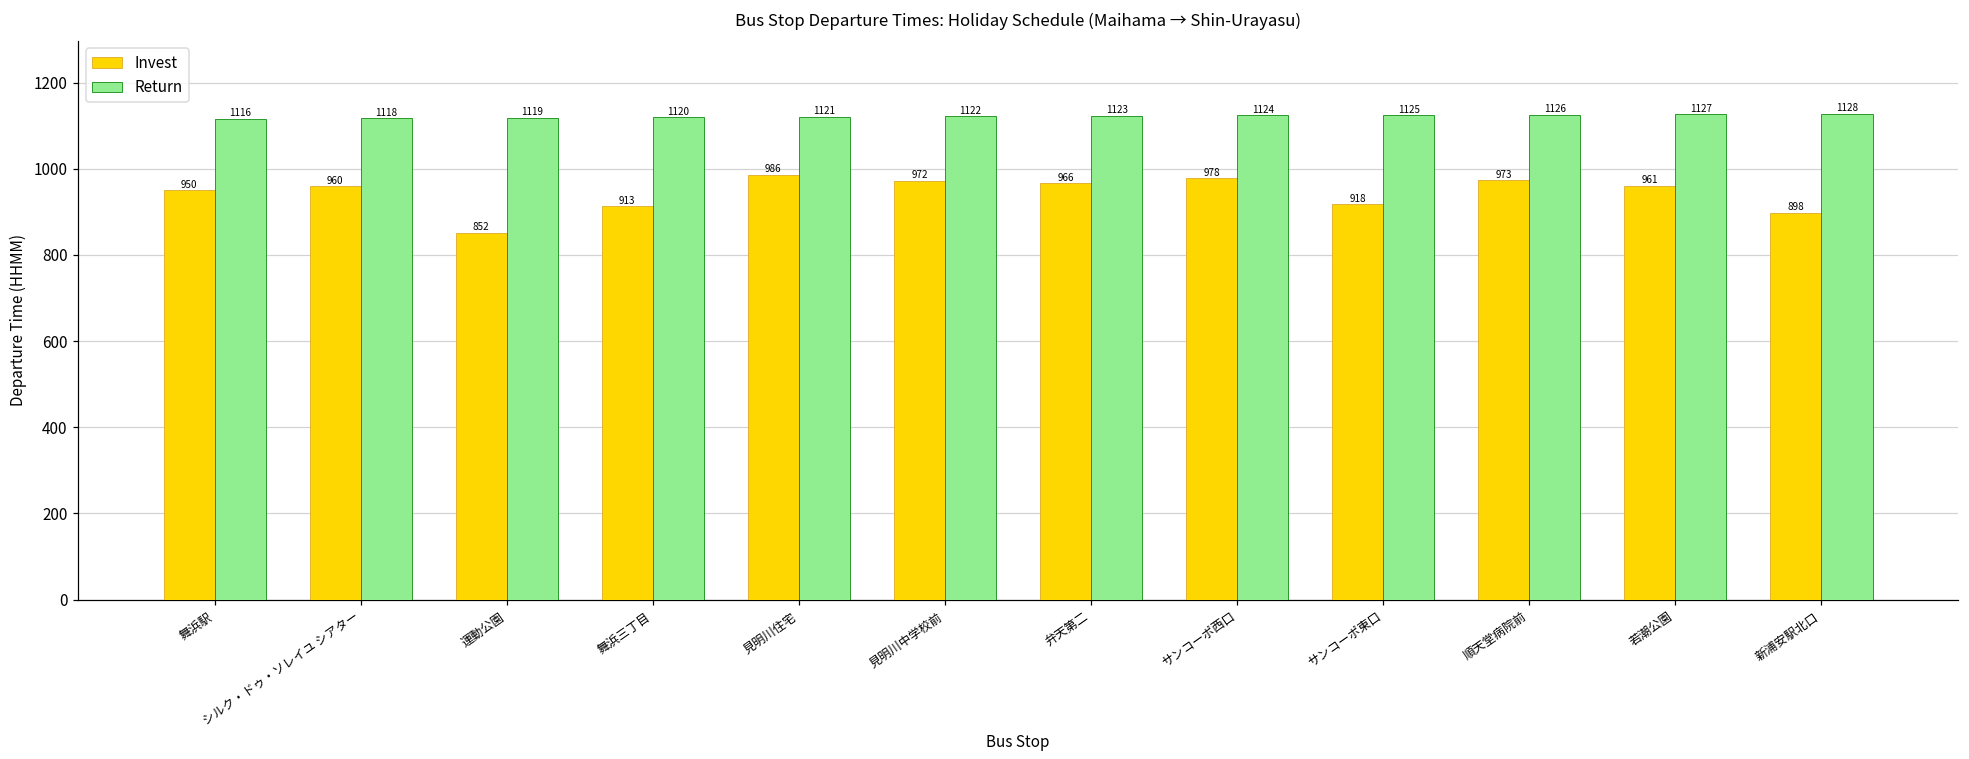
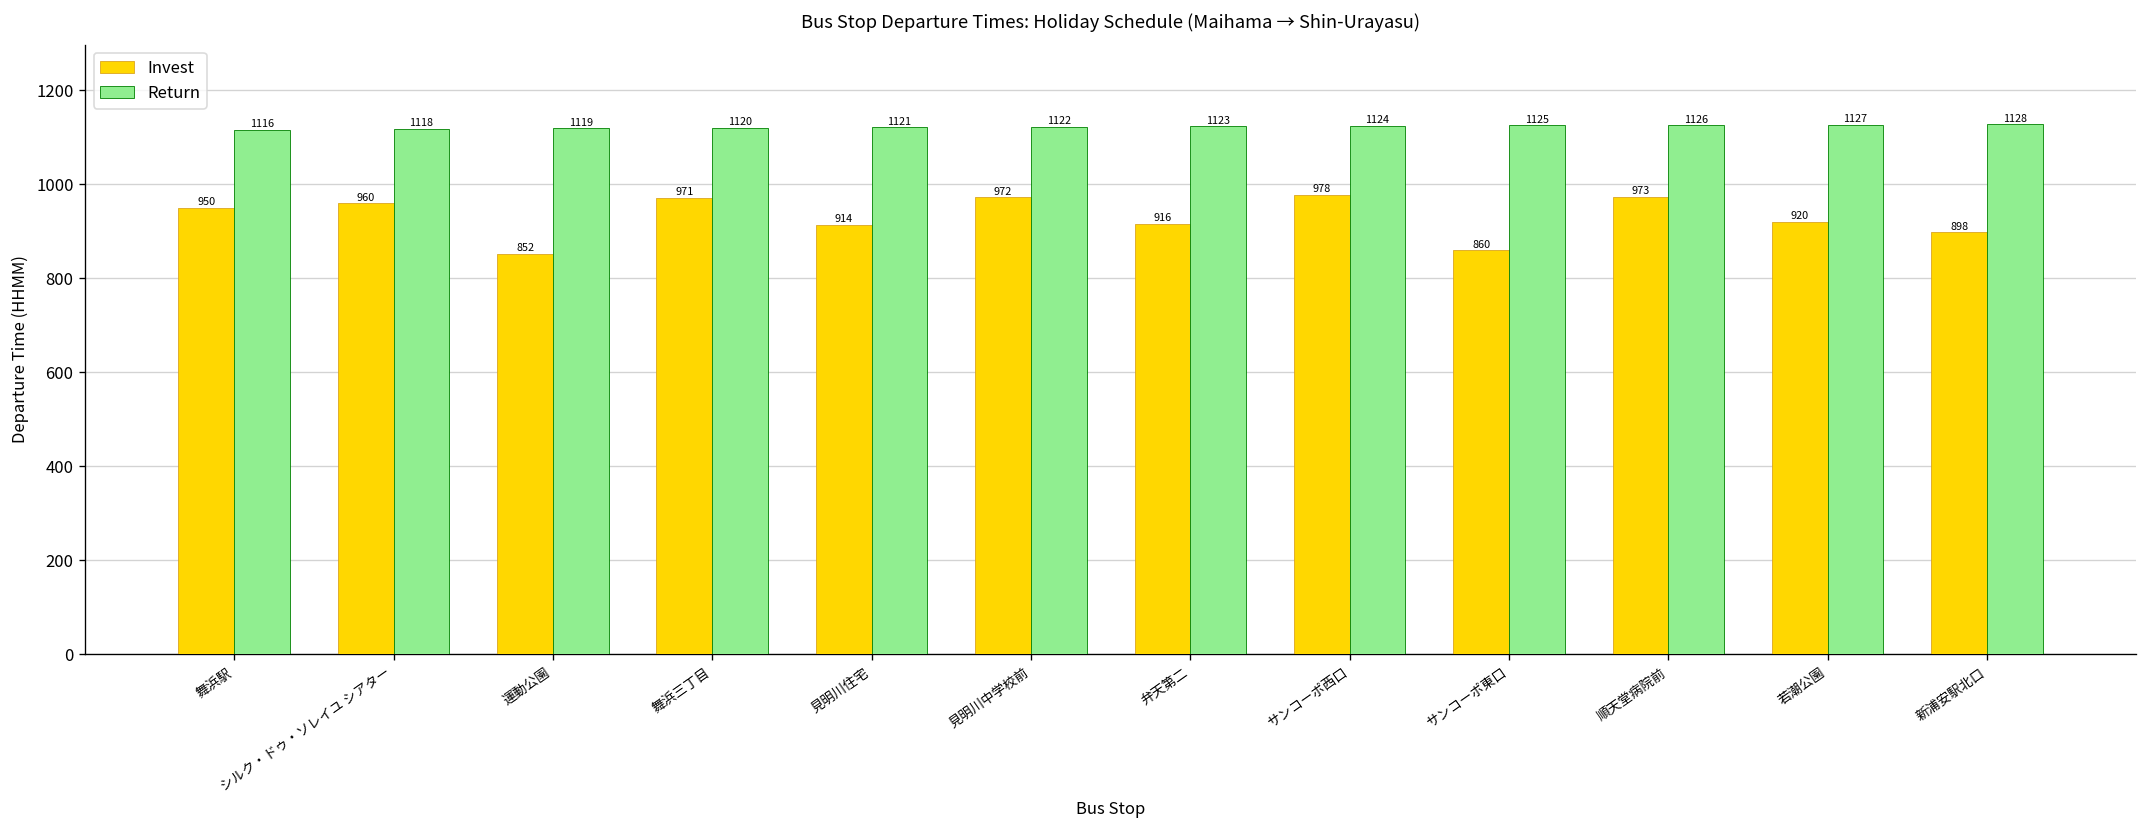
  {
    "Invest": {
      "舞浜駅": 950,
      "シルク・ドゥ・ソレイユ シアター": 960,
      "運動公園": 852,
-     "舞浜三丁目": 913,
-     "見明川住宅": 986,
+     "舞浜三丁目": 971,
+     "見明川住宅": 914,
      "見明川中学校前": 972,
-     "弁天第二": 966,
+     "弁天第二": 916,
      "サンコーポ西口": 978,
-     "サンコーポ東口": 918,
+     "サンコーポ東口": 860,
      "順天堂病院前": 973,
-     "若潮公園": 961,
+     "若潮公園": 920,
      "新浦安駅北口": 898
    },
    "Return": {
      "舞浜駅": 1116,
      "シルク・ドゥ・ソレイユ シアター": 1118,
      "運動公園": 1119,
      "舞浜三丁目": 1120,
      "見明川住宅": 1121,
      "見明川中学校前": 1122,
      "弁天第二": 1123,
      "サンコーポ西口": 1124,
      "サンコーポ東口": 1125,
      "順天堂病院前": 1126,
      "若潮公園": 1127,
      "新浦安駅北口": 1128
    }
  }
